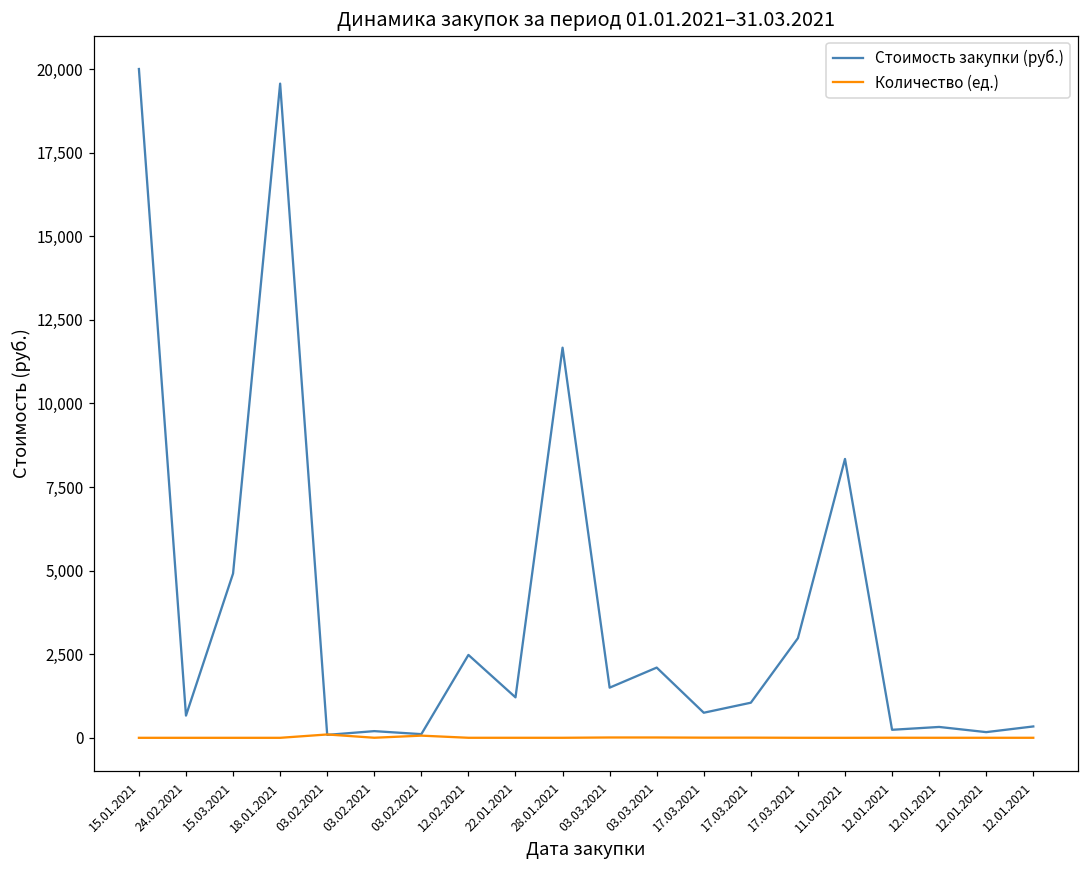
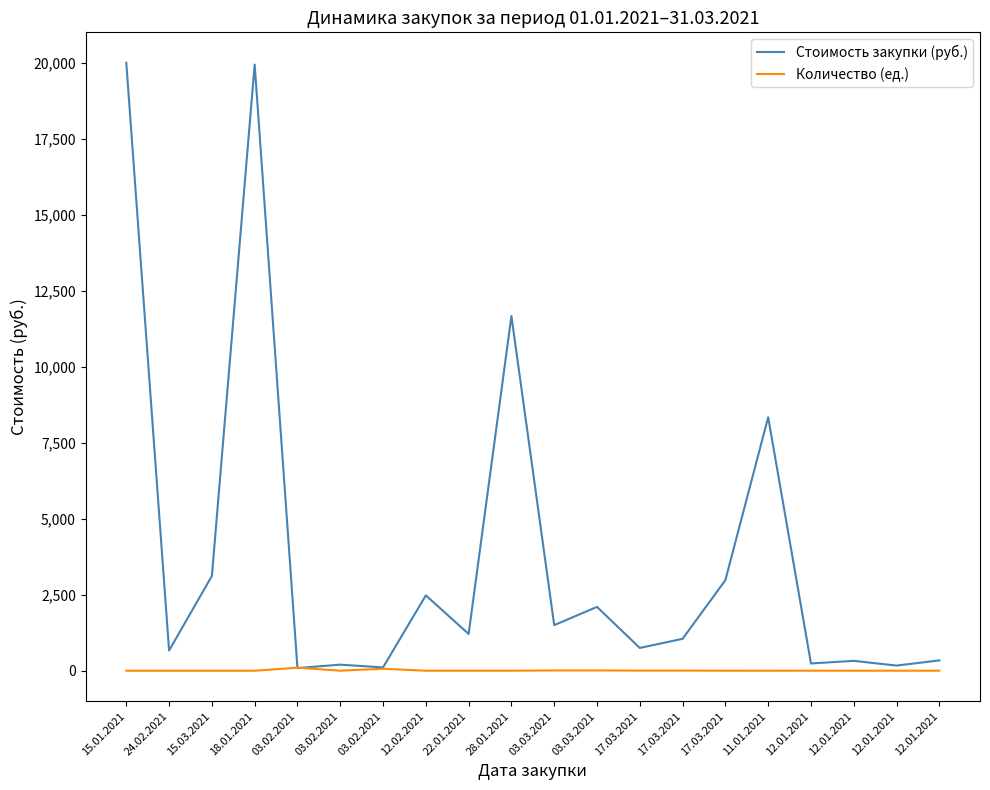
  {
    "Стоимость закупки (руб.)": {
      "15.01.2021": "20,000",
      "24.02.2021": "700",
-     "15.03.2021": "4,900",
-     "18.01.2021": "19,600",
+     "15.03.2021": "3,100",
+     "18.01.2021": "19,900",
      "12.02.2021": "2,500",
      "22.01.2021": "1,200",
      "28.01.2021": "11,700",
      "11.01.2021": "8,300"
    },
    "Количество (ед.)": {
      "15.01.2021": "0",
      "24.02.2021": "0",
      "15.03.2021": "0",
      "18.01.2021": "0",
      "12.02.2021": "0",
      "22.01.2021": "0",
      "28.01.2021": "0",
      "11.01.2021": "0"
    }
  }
